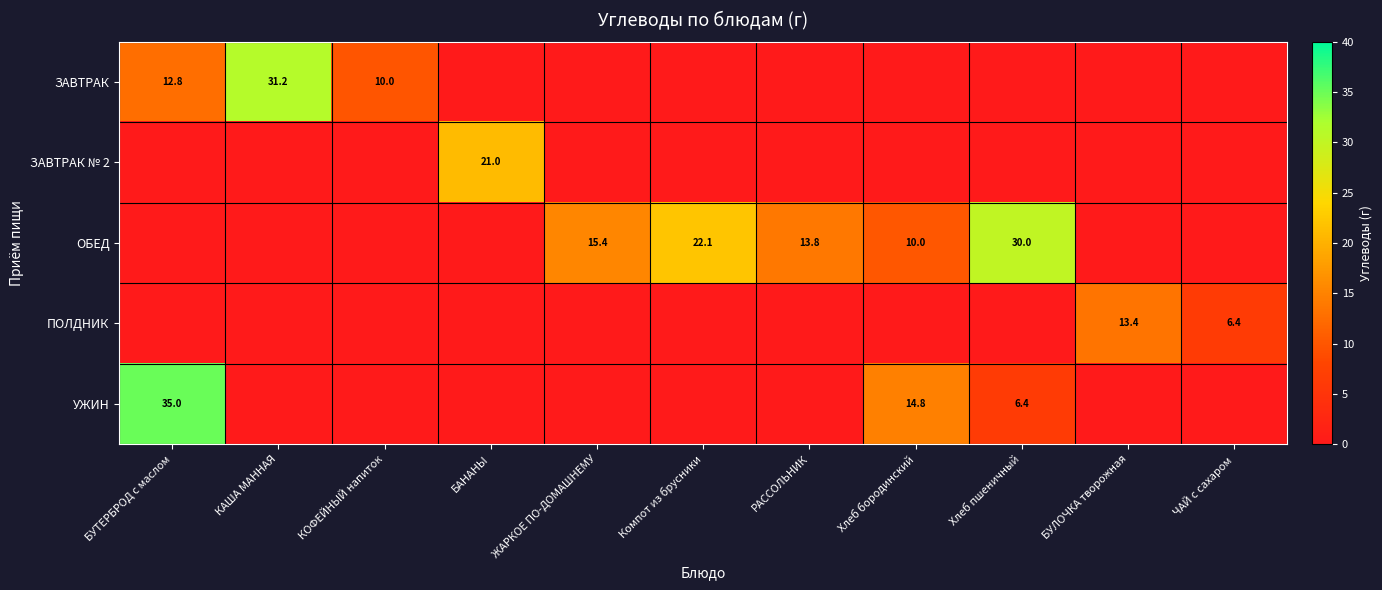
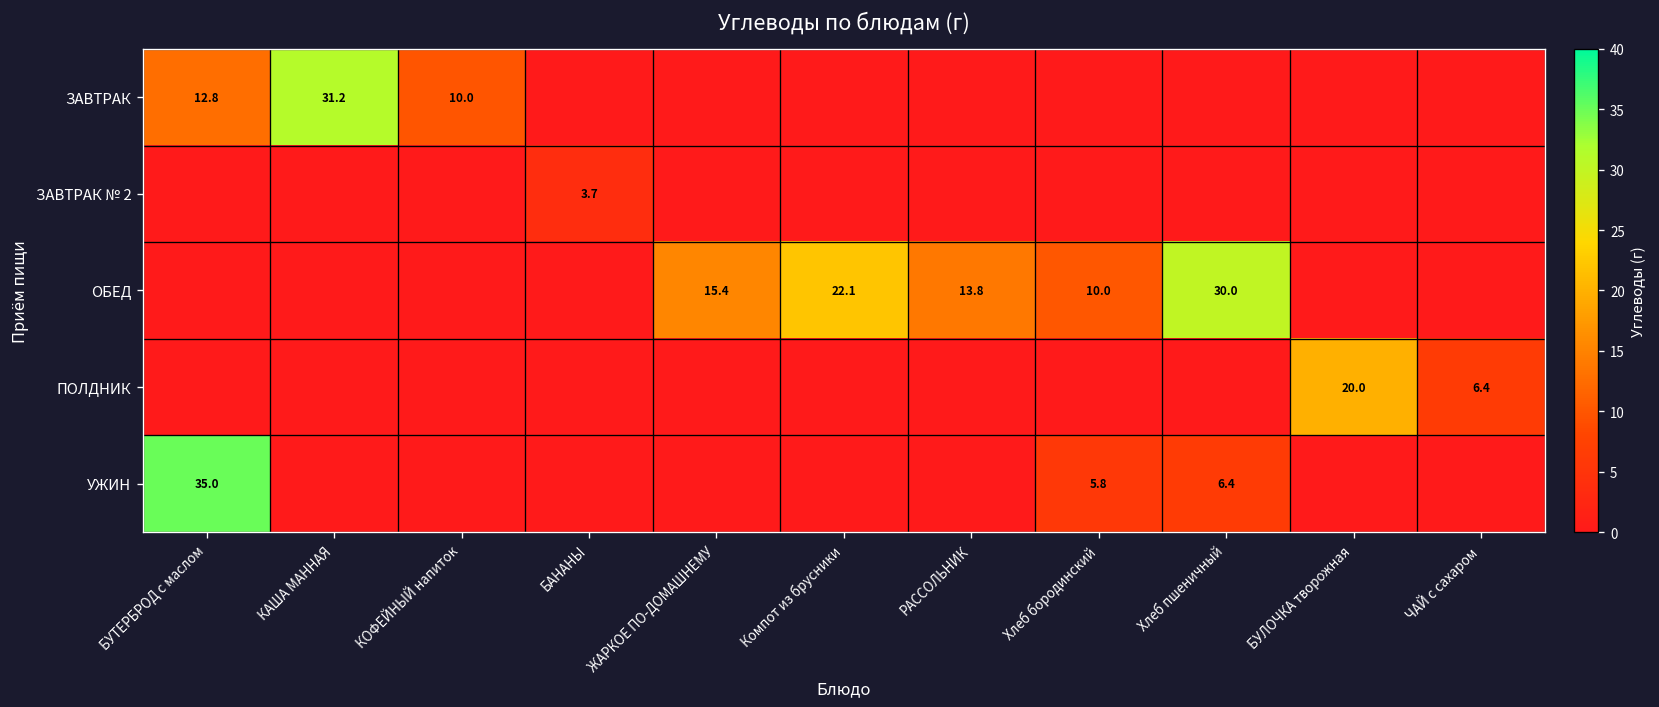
  {
    "ЗАВТРАК": {
      "БУТЕРБРОД с маслом": 12.8,
      "КАША МАННАЯ": 31.2,
      "КОФЕЙНЫЙ напиток": 10.0
    },
    "ЗАВТРАК № 2": {
-     "БАНАНЫ": 21.0
+     "БАНАНЫ": 3.7
    },
    "ОБЕД": {
      "ЖАРКОЕ ПО-ДОМАШНЕМУ": 15.4,
      "Компот из брусники": 22.1,
      "РАССОЛЬНИК": 13.8,
      "Хлеб бородинский": 10.0,
      "Хлеб пшеничный": 30.0
    },
    "ПОЛДНИК": {
-     "БУЛОЧКА творожная": 13.4,
+     "БУЛОЧКА творожная": 20.0,
      "ЧАЙ с сахаром": 6.4
    },
    "УЖИН": {
      "БУТЕРБРОД с маслом": 35.0,
-     "Хлеб бородинский": 14.8,
+     "Хлеб бородинский": 5.8,
      "Хлеб пшеничный": 6.4
    }
  }
